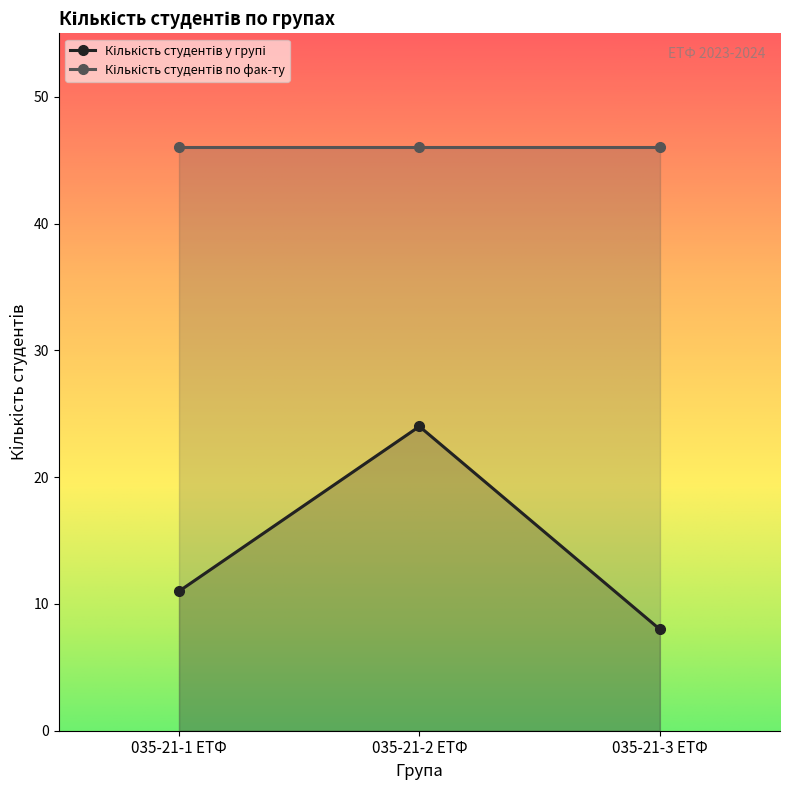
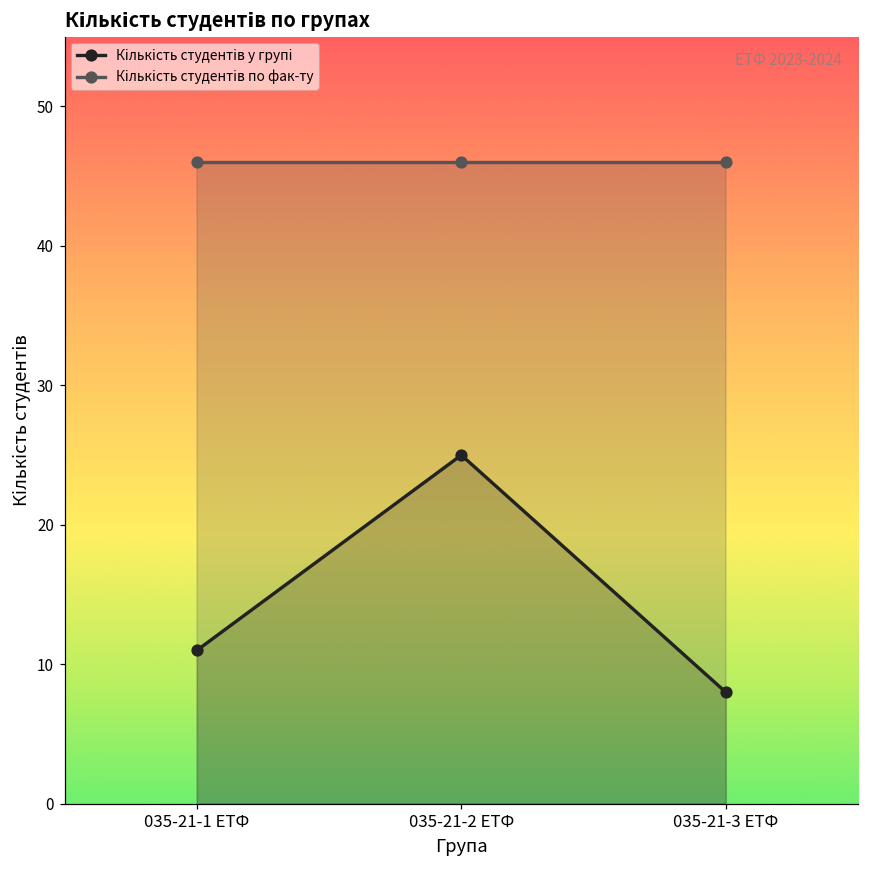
  {
    "Кількість студентів у групі": {
      "035-21-1 ЕТФ": 11,
-     "035-21-2 ЕТФ": 24,
+     "035-21-2 ЕТФ": 25,
      "035-21-3 ЕТФ": 8
    },
    "Кількість студентів по фак-ту": {
      "035-21-1 ЕТФ": 46,
      "035-21-2 ЕТФ": 46,
      "035-21-3 ЕТФ": 46
    }
  }
